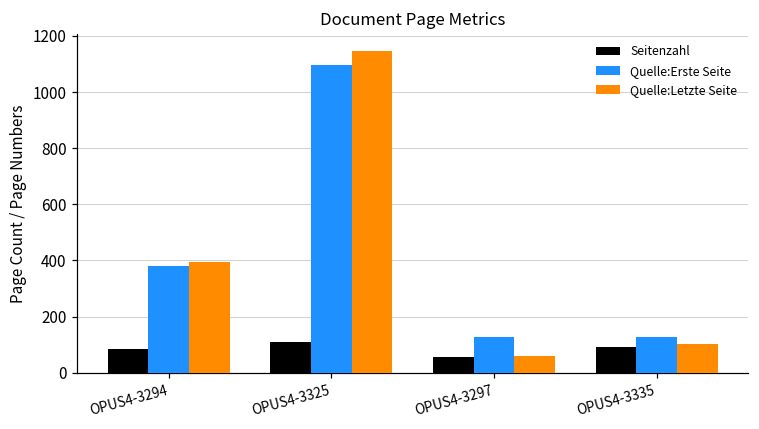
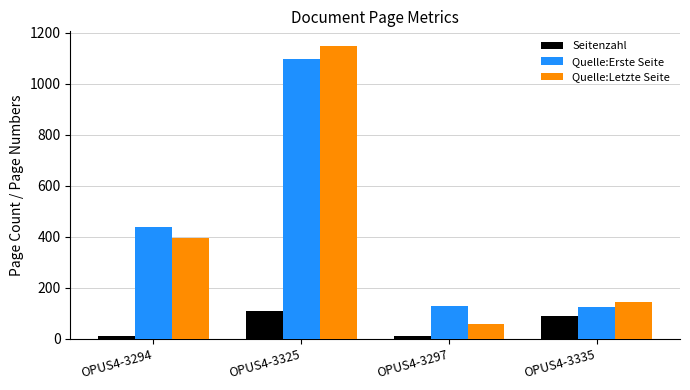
  {
    "Seitenzahl": {
-     "OPUS4-3294": 90,
+     "OPUS4-3294": 10,
      "OPUS4-3325": 110,
-     "OPUS4-3297": 60,
+     "OPUS4-3297": 10,
      "OPUS4-3335": 90
    },
    "Quelle:Erste Seite": {
-     "OPUS4-3294": 380,
+     "OPUS4-3294": 440,
      "OPUS4-3325": 1100,
      "OPUS4-3297": 130,
      "OPUS4-3335": 130
    },
    "Quelle:Letzte Seite": {
      "OPUS4-3294": 400,
      "OPUS4-3325": 1150,
      "OPUS4-3297": 60,
-     "OPUS4-3335": 100
+     "OPUS4-3335": 140
    }
  }
